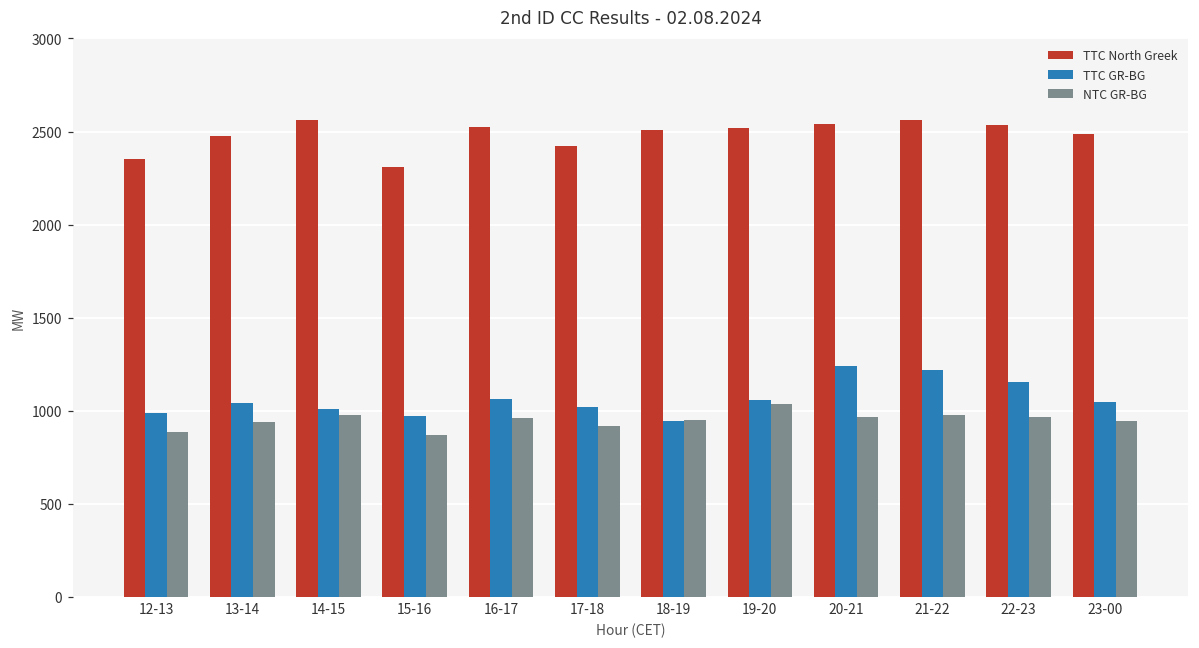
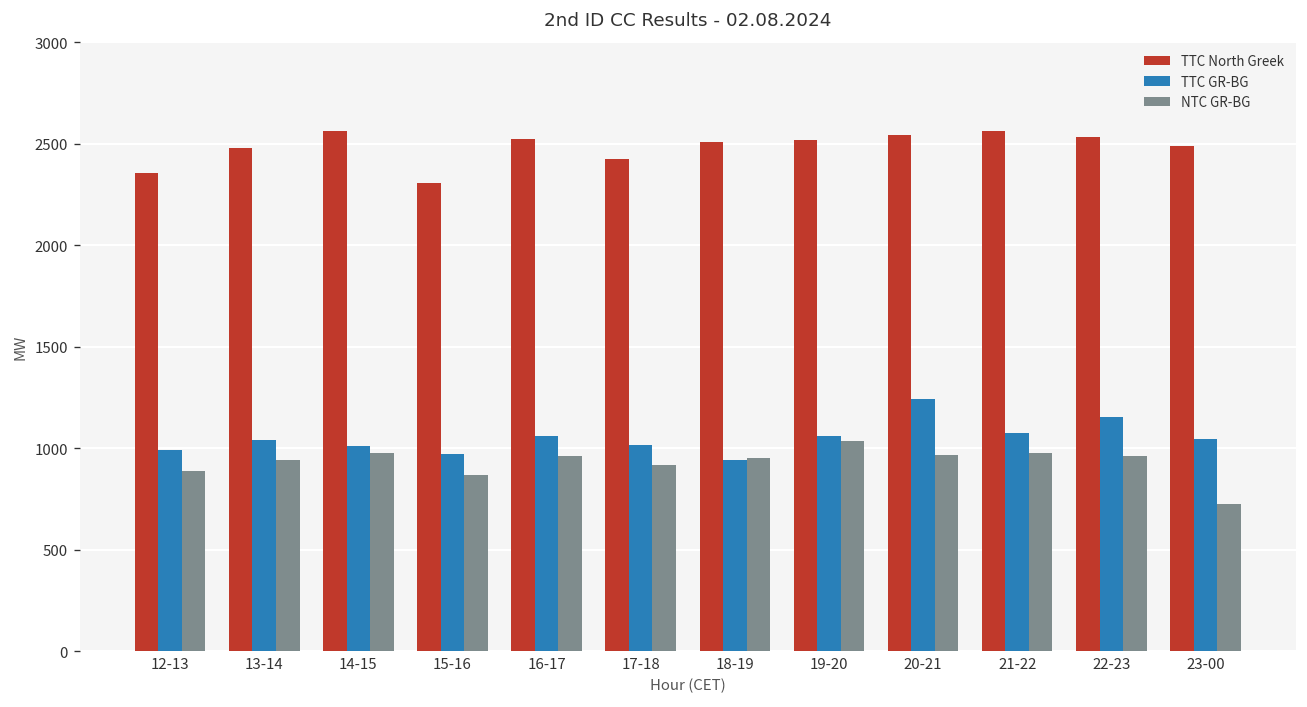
  {
    "TTC North Greek": {
      "12-13": 2350,
      "13-14": 2480,
      "14-15": 2560,
      "15-16": 2310,
      "16-17": 2530,
      "17-18": 2420,
      "18-19": 2510,
      "19-20": 2520,
      "20-21": 2540,
      "21-22": 2560,
      "22-23": 2530,
      "23-00": 2490
    },
    "TTC GR-BG": {
      "12-13": 990,
      "13-14": 1040,
      "14-15": 1010,
      "15-16": 970,
      "16-17": 1060,
      "17-18": 1020,
      "18-19": 940,
      "19-20": 1060,
      "20-21": 1240,
-     "21-22": 1220,
+     "21-22": 1080,
      "22-23": 1160,
      "23-00": 1050
    },
    "NTC GR-BG": {
      "12-13": 890,
      "13-14": 940,
      "14-15": 980,
      "15-16": 870,
      "16-17": 960,
      "17-18": 920,
      "18-19": 950,
      "19-20": 1040,
      "20-21": 970,
      "21-22": 980,
      "22-23": 960,
-     "23-00": 940
+     "23-00": 720
    }
  }
